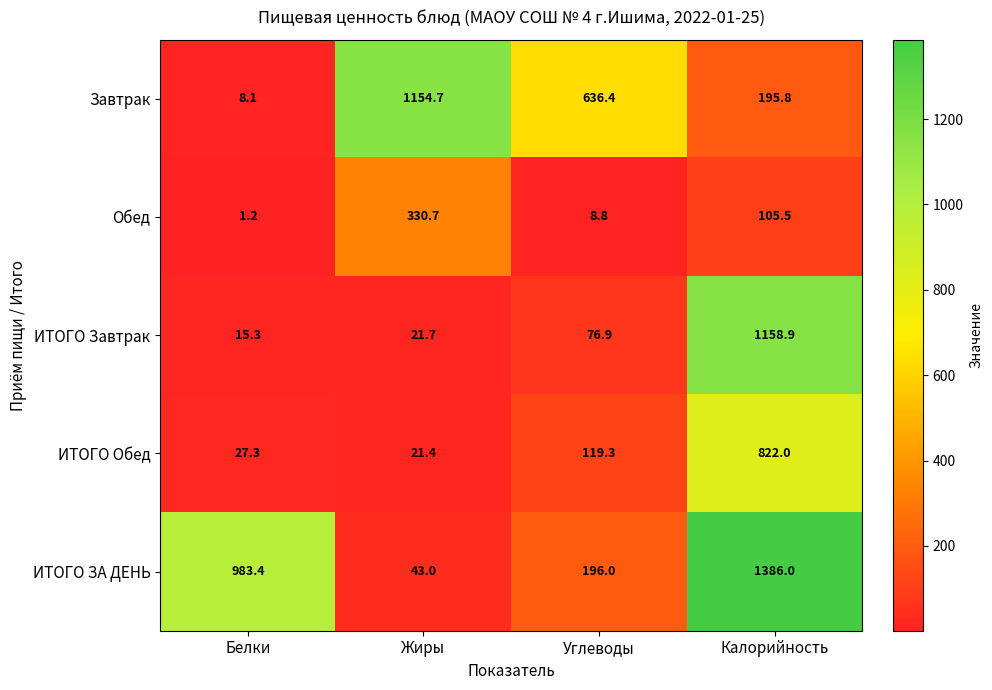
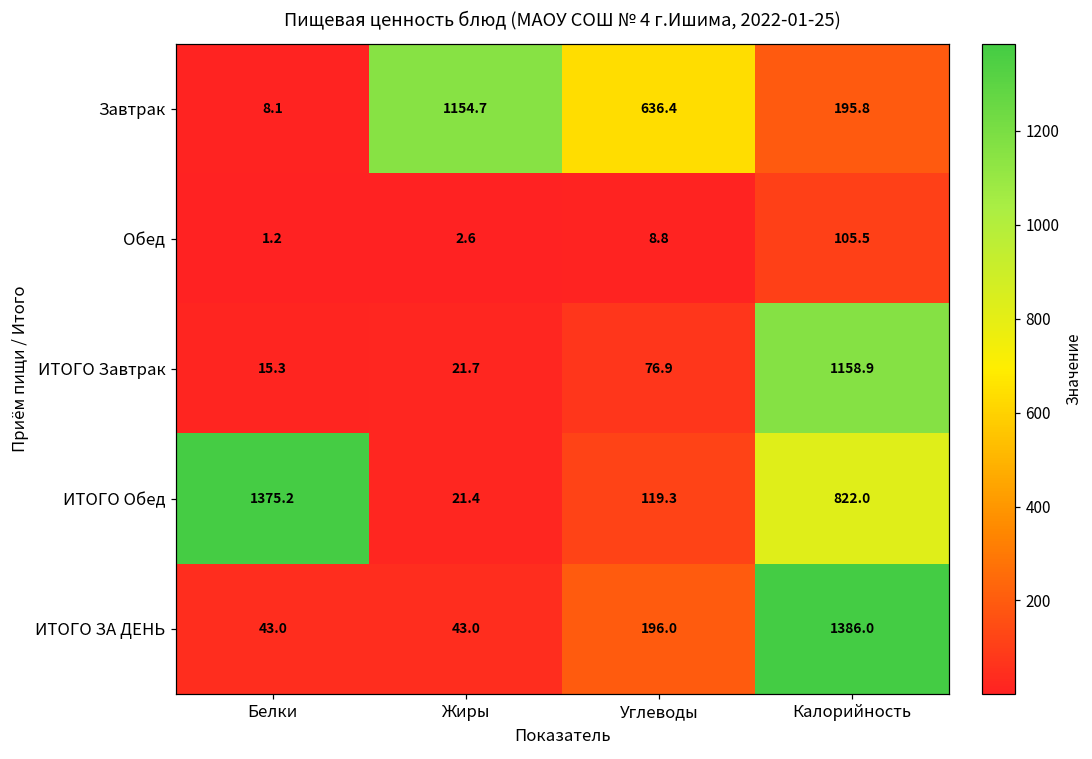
  {
    "Завтрак": {
      "Белки": 8.1,
      "Жиры": 1154.7,
      "Углеводы": 636.4,
      "Калорийность": 195.8
    },
    "Обед": {
      "Белки": 1.2,
-     "Жиры": 330.7,
+     "Жиры": 2.6,
      "Углеводы": 8.8,
      "Калорийность": 105.5
    },
    "ИТОГО Завтрак": {
      "Белки": 15.3,
      "Жиры": 21.7,
      "Углеводы": 76.9,
      "Калорийность": 1158.9
    },
    "ИТОГО Обед": {
-     "Белки": 27.3,
+     "Белки": 1375.2,
      "Жиры": 21.4,
      "Углеводы": 119.3,
      "Калорийность": 822.0
    },
    "ИТОГО ЗА ДЕНЬ": {
-     "Белки": 983.4,
+     "Белки": 43.0,
      "Жиры": 43.0,
      "Углеводы": 196.0,
      "Калорийность": 1386.0
    }
  }
